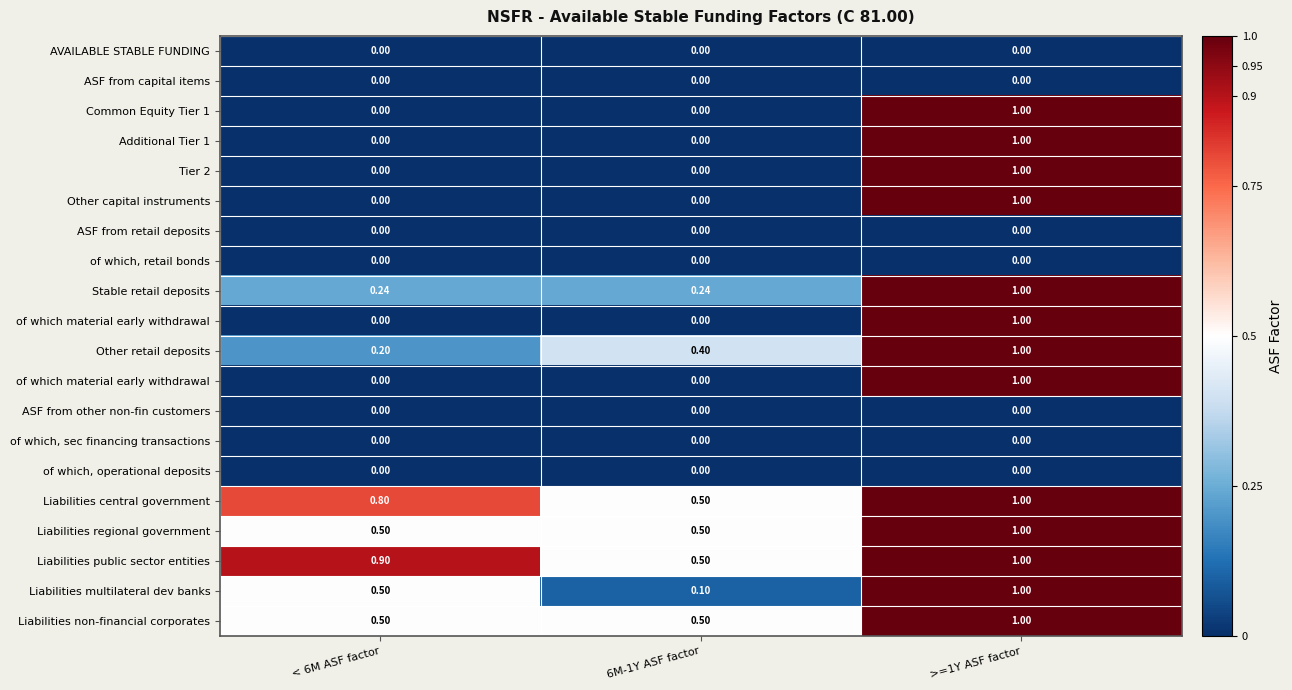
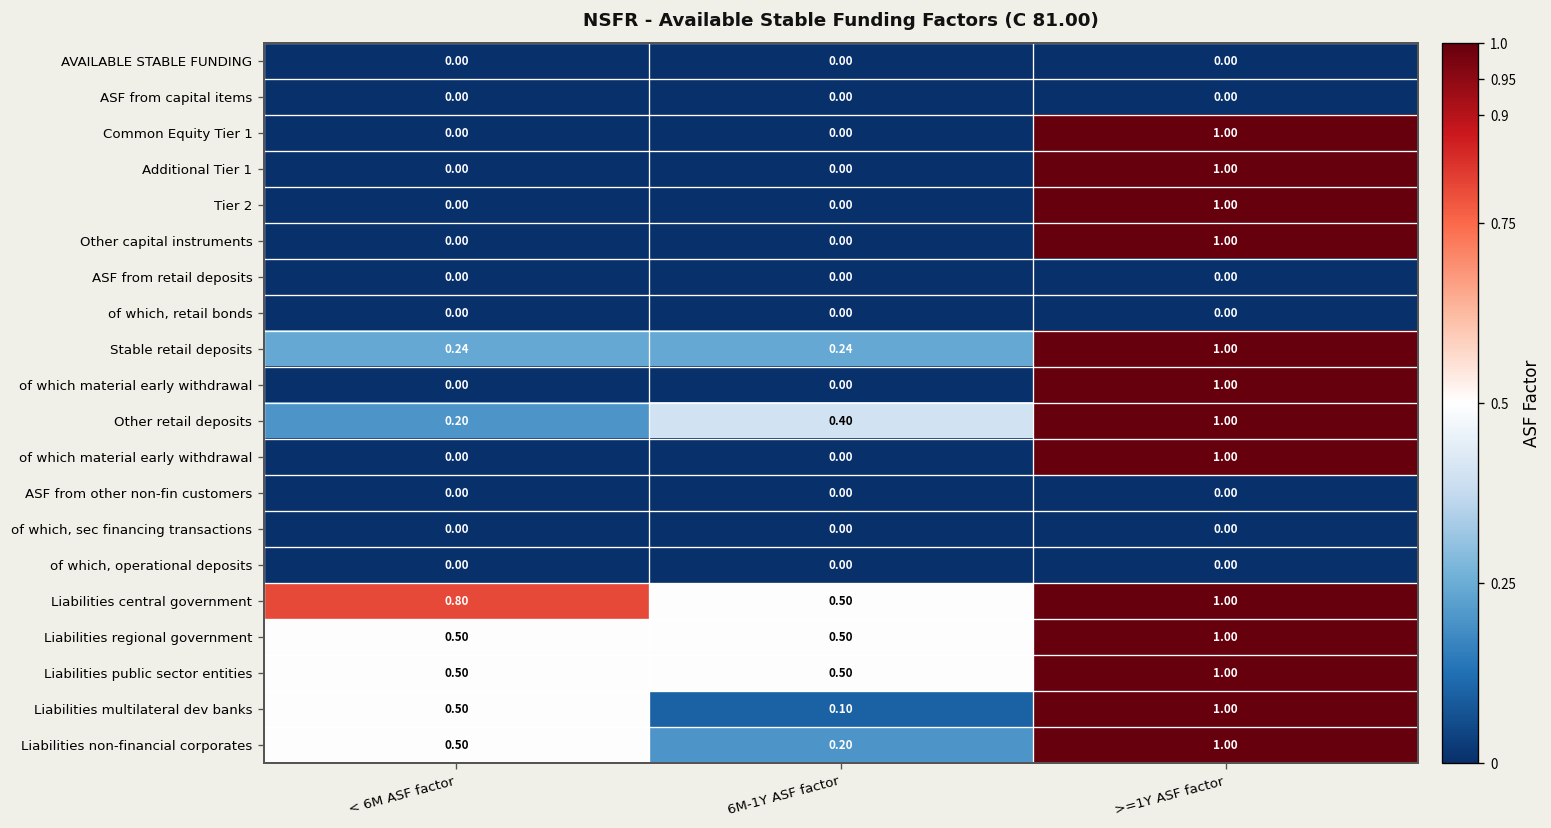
  {
    "AVAILABLE STABLE FUNDING": {
      "< 6M ASF factor": 0.00,
      "6M-1Y ASF factor": 0.00,
      ">=1Y ASF factor": 0.00
    },
    "ASF from capital items": {
      "< 6M ASF factor": 0.00,
      "6M-1Y ASF factor": 0.00,
      ">=1Y ASF factor": 0.00
    },
    "Common Equity Tier 1": {
      "< 6M ASF factor": 0.00,
      "6M-1Y ASF factor": 0.00,
      ">=1Y ASF factor": 1.00
    },
    "Additional Tier 1": {
      "< 6M ASF factor": 0.00,
      "6M-1Y ASF factor": 0.00,
      ">=1Y ASF factor": 1.00
    },
    "Tier 2": {
      "< 6M ASF factor": 0.00,
      "6M-1Y ASF factor": 0.00,
      ">=1Y ASF factor": 1.00
    },
    "Other capital instruments": {
      "< 6M ASF factor": 0.00,
      "6M-1Y ASF factor": 0.00,
      ">=1Y ASF factor": 1.00
    },
    "ASF from retail deposits": {
      "< 6M ASF factor": 0.00,
      "6M-1Y ASF factor": 0.00,
      ">=1Y ASF factor": 0.00
    },
    "of which, retail bonds": {
      "< 6M ASF factor": 0.00,
      "6M-1Y ASF factor": 0.00,
      ">=1Y ASF factor": 0.00
    },
    "Stable retail deposits": {
      "< 6M ASF factor": 0.24,
      "6M-1Y ASF factor": 0.24,
      ">=1Y ASF factor": 1.00
    },
    "Other retail deposits": {
      "< 6M ASF factor": 0.20,
      "6M-1Y ASF factor": 0.40,
      ">=1Y ASF factor": 1.00
    },
    "ASF from other non-fin customers": {
      "< 6M ASF factor": 0.00,
      "6M-1Y ASF factor": 0.00,
      ">=1Y ASF factor": 0.00
    },
    "of which, sec financing transactions": {
      "< 6M ASF factor": 0.00,
      "6M-1Y ASF factor": 0.00,
      ">=1Y ASF factor": 0.00
    },
    "of which, operational deposits": {
      "< 6M ASF factor": 0.00,
      "6M-1Y ASF factor": 0.00,
      ">=1Y ASF factor": 0.00
    },
    "Liabilities central government": {
      "< 6M ASF factor": 0.80,
      "6M-1Y ASF factor": 0.50,
      ">=1Y ASF factor": 1.00
    },
    "Liabilities regional government": {
      "< 6M ASF factor": 0.50,
      "6M-1Y ASF factor": 0.50,
      ">=1Y ASF factor": 1.00
    },
    "Liabilities public sector entities": {
-     "< 6M ASF factor": 0.90,
+     "< 6M ASF factor": 0.50,
      "6M-1Y ASF factor": 0.50,
      ">=1Y ASF factor": 1.00
    },
    "Liabilities multilateral dev banks": {
      "< 6M ASF factor": 0.50,
      "6M-1Y ASF factor": 0.10,
      ">=1Y ASF factor": 1.00
    },
    "Liabilities non-financial corporates": {
      "< 6M ASF factor": 0.50,
-     "6M-1Y ASF factor": 0.50,
+     "6M-1Y ASF factor": 0.20,
      ">=1Y ASF factor": 1.00
    }
  }
